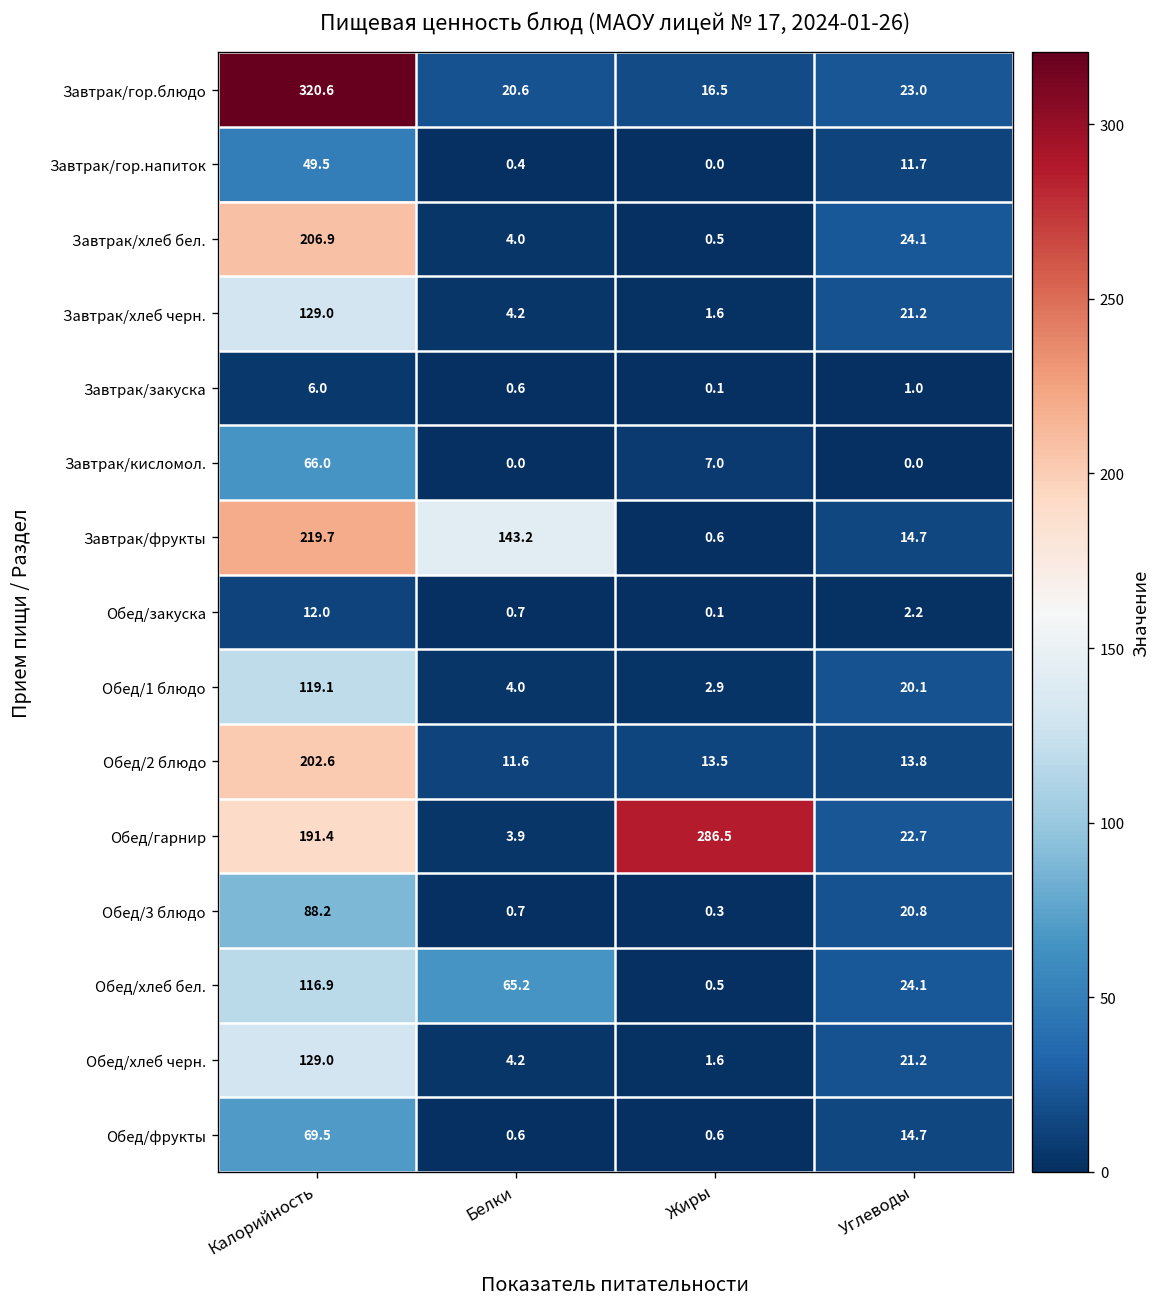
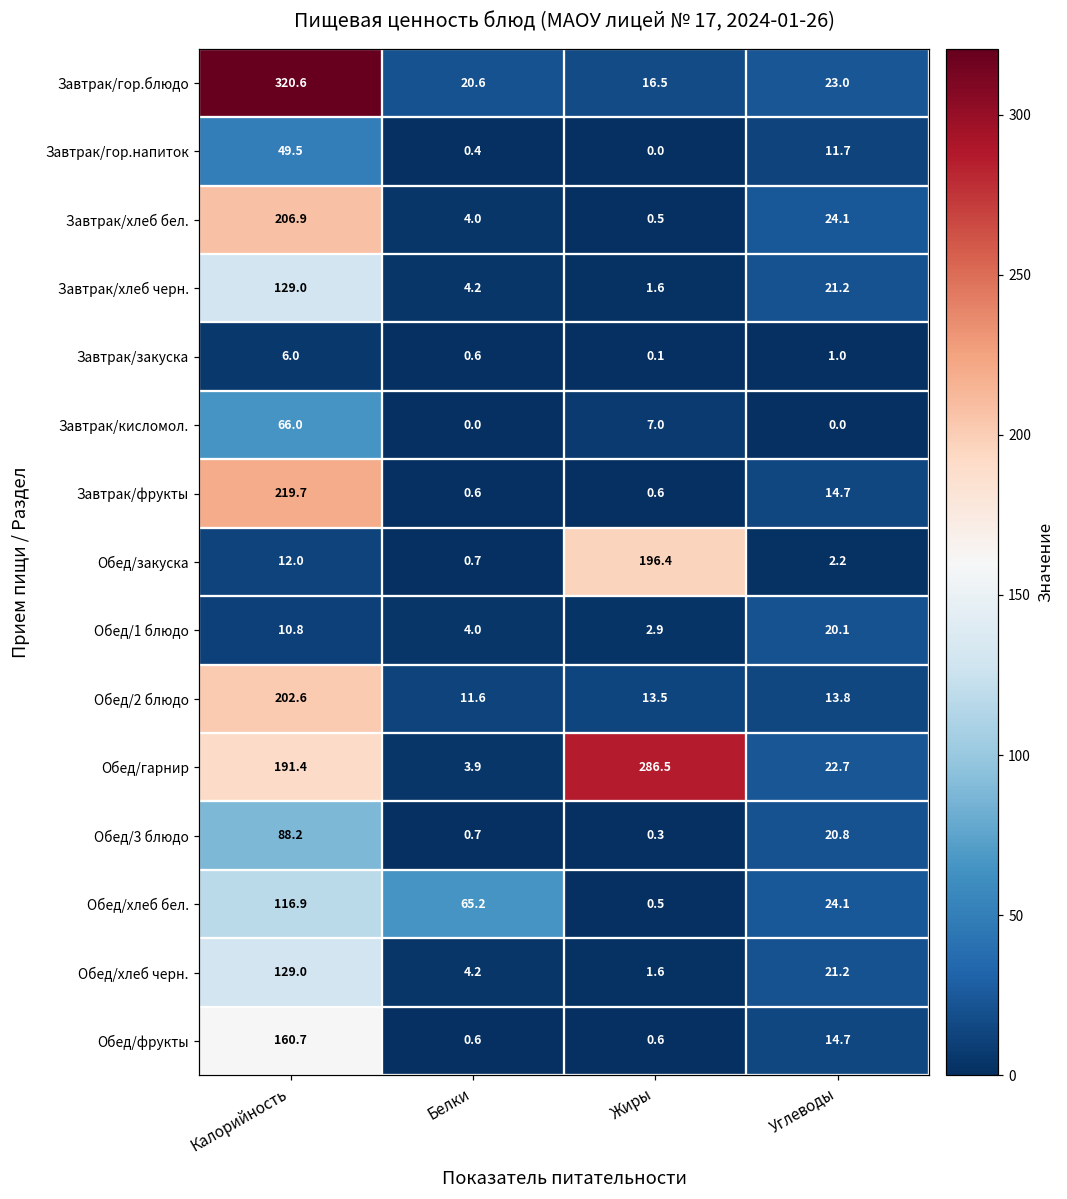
  {
    "Завтрак/гор.блюдо": {
      "Калорийность": 320.6,
      "Белки": 20.6,
      "Жиры": 16.5,
      "Углеводы": 23.0
    },
    "Завтрак/гор.напиток": {
      "Калорийность": 49.5,
      "Белки": 0.4,
      "Жиры": 0.0,
      "Углеводы": 11.7
    },
    "Завтрак/хлеб бел.": {
      "Калорийность": 206.9,
      "Белки": 4.0,
      "Жиры": 0.5,
      "Углеводы": 24.1
    },
    "Завтрак/хлеб черн.": {
      "Калорийность": 129.0,
      "Белки": 4.2,
      "Жиры": 1.6,
      "Углеводы": 21.2
    },
    "Завтрак/закуска": {
      "Калорийность": 6.0,
      "Белки": 0.6,
      "Жиры": 0.1,
      "Углеводы": 1.0
    },
    "Завтрак/кисломол.": {
      "Калорийность": 66.0,
      "Белки": 0.0,
      "Жиры": 7.0,
      "Углеводы": 0.0
    },
    "Завтрак/фрукты": {
      "Калорийность": 219.7,
-     "Белки": 143.2,
+     "Белки": 0.6,
      "Жиры": 0.6,
      "Углеводы": 14.7
    },
    "Обед/закуска": {
      "Калорийность": 12.0,
      "Белки": 0.7,
-     "Жиры": 0.1,
+     "Жиры": 196.4,
      "Углеводы": 2.2
    },
    "Обед/1 блюдо": {
-     "Калорийность": 119.1,
+     "Калорийность": 10.8,
      "Белки": 4.0,
      "Жиры": 2.9,
      "Углеводы": 20.1
    },
    "Обед/2 блюдо": {
      "Калорийность": 202.6,
      "Белки": 11.6,
      "Жиры": 13.5,
      "Углеводы": 13.8
    },
    "Обед/гарнир": {
      "Калорийность": 191.4,
      "Белки": 3.9,
      "Жиры": 286.5,
      "Углеводы": 22.7
    },
    "Обед/3 блюдо": {
      "Калорийность": 88.2,
      "Белки": 0.7,
      "Жиры": 0.3,
      "Углеводы": 20.8
    },
    "Обед/хлеб бел.": {
      "Калорийность": 116.9,
      "Белки": 65.2,
      "Жиры": 0.5,
      "Углеводы": 24.1
    },
    "Обед/хлеб черн.": {
      "Калорийность": 129.0,
      "Белки": 4.2,
      "Жиры": 1.6,
      "Углеводы": 21.2
    },
    "Обед/фрукты": {
-     "Калорийность": 69.5,
+     "Калорийность": 160.7,
      "Белки": 0.6,
      "Жиры": 0.6,
      "Углеводы": 14.7
    }
  }
